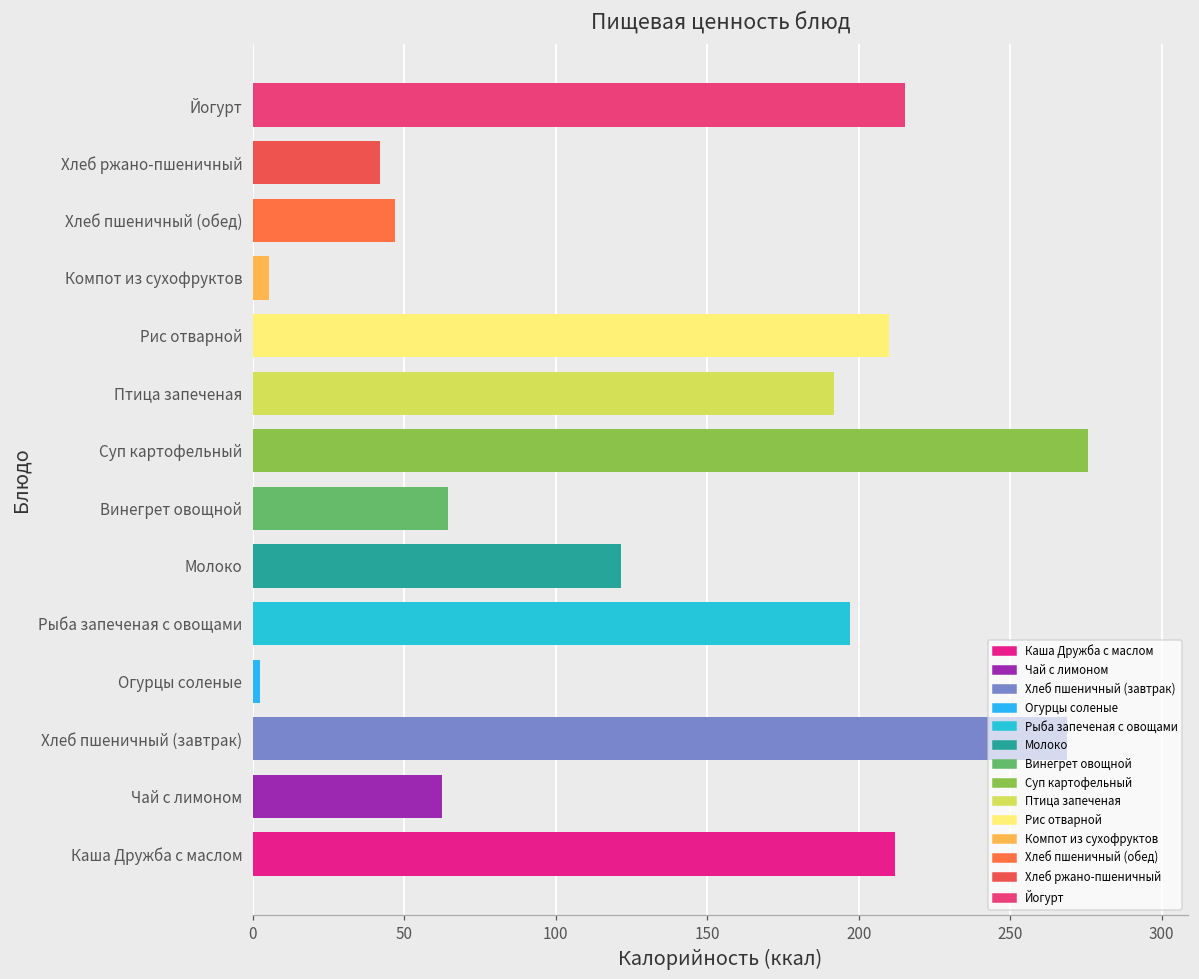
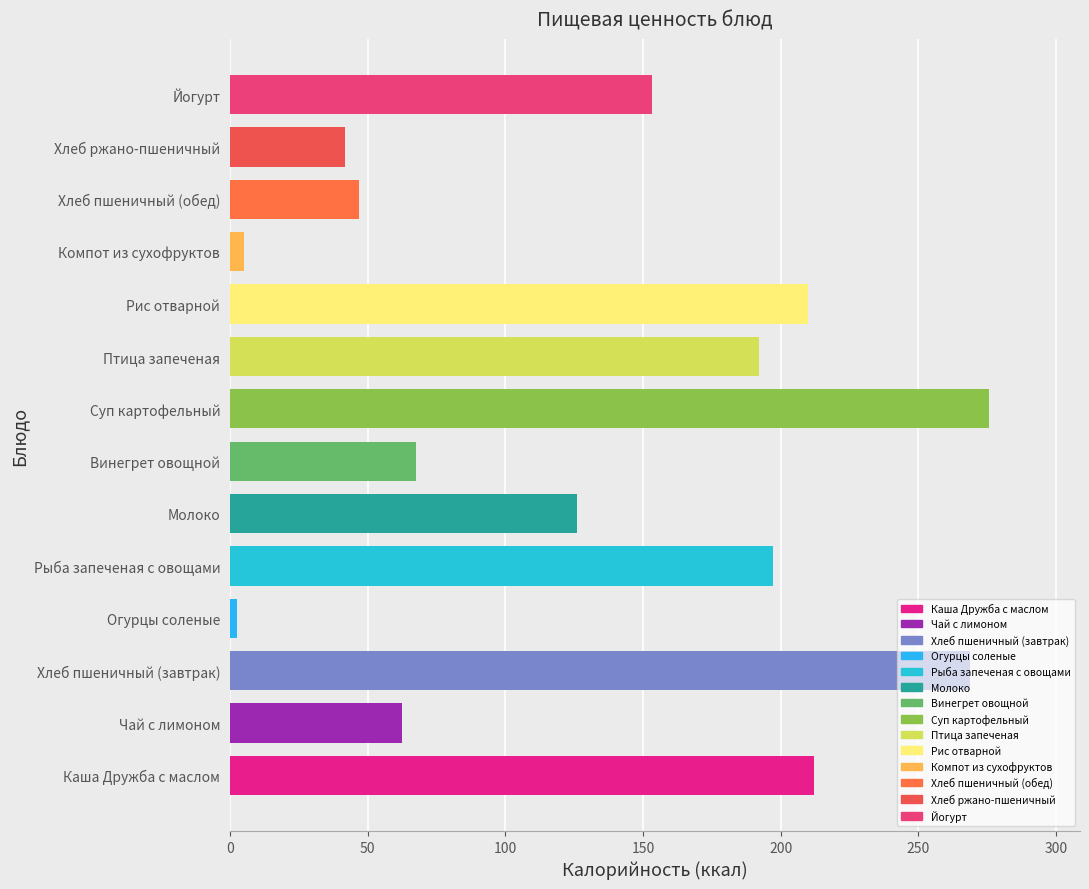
  {
-   "Йогурт": 215,
+   "Йогурт": 153,
    "Хлеб ржано-пшеничный": 42,
    "Хлеб пшеничный (обед)": 47,
    "Компот из сухофруктов": 5,
    "Рис отварной": 210,
    "Птица запеченая": 192,
    "Суп картофельный": 276,
-   "Винегрет овощной": 64,
-   "Молоко": 121,
+   "Винегрет овощной": 67,
+   "Молоко": 126,
    "Рыба запеченая с овощами": 197,
    "Огурцы соленые": 2,
    "Чай с лимоном": 62,
    "Каша Дружба с маслом": 212
  }
